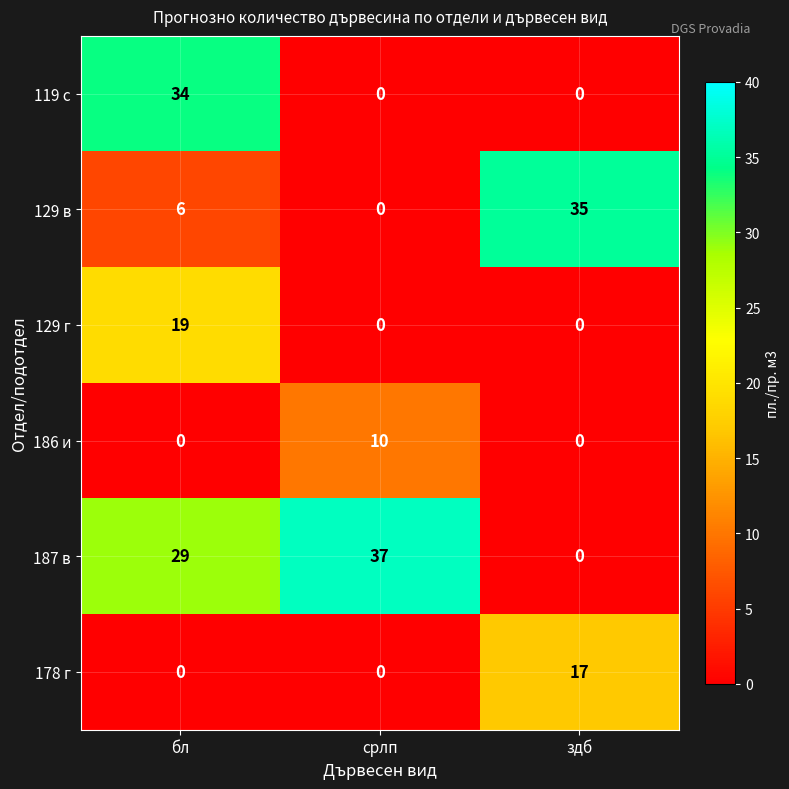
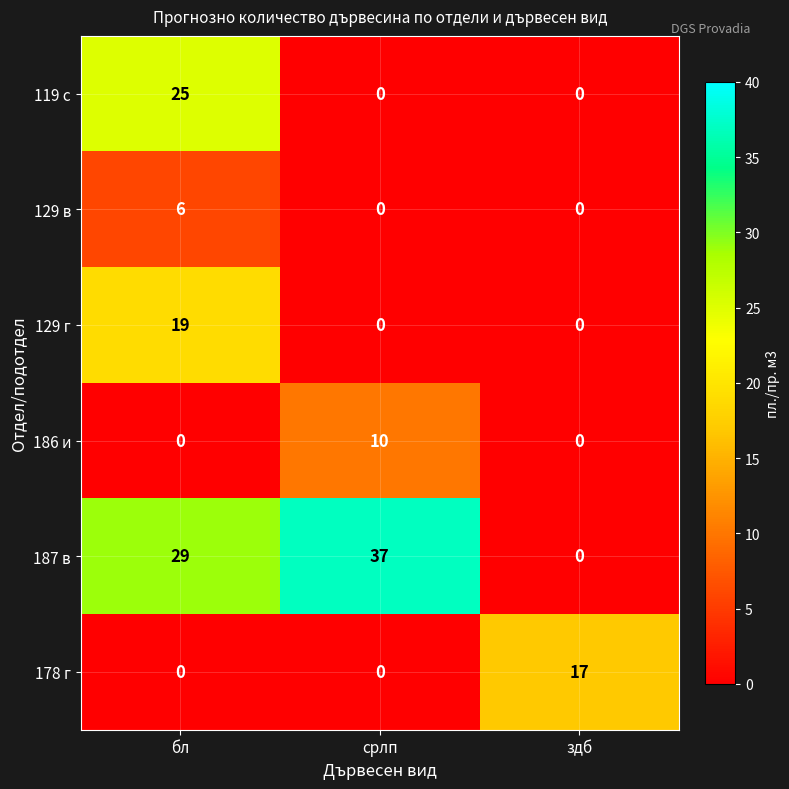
  {
    "119 с": {
-     "бл": 34,
+     "бл": 25,
      "срлп": 0,
      "здб": 0
    },
    "129 в": {
      "бл": 6,
      "срлп": 0,
-     "здб": 35
+     "здб": 0
    },
    "129 г": {
      "бл": 19,
      "срлп": 0,
      "здб": 0
    },
    "186 и": {
      "бл": 0,
      "срлп": 10,
      "здб": 0
    },
    "187 в": {
      "бл": 29,
      "срлп": 37,
      "здб": 0
    },
    "178 г": {
      "бл": 0,
      "срлп": 0,
      "здб": 17
    }
  }
